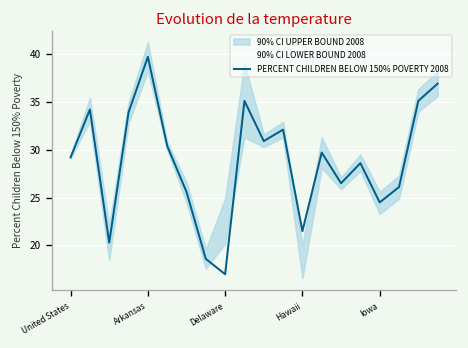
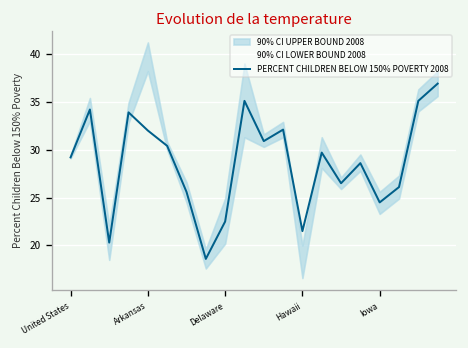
  {
    "PERCENT CHILDREN BELOW 150% POVERTY 2008": {
-     "Arkansas": 40,
-     "Delaware": 17,
+     "Arkansas": 32,
+     "Delaware": 23,
      "Hawaii": 22,
      "Iowa": 25
    }
  }
